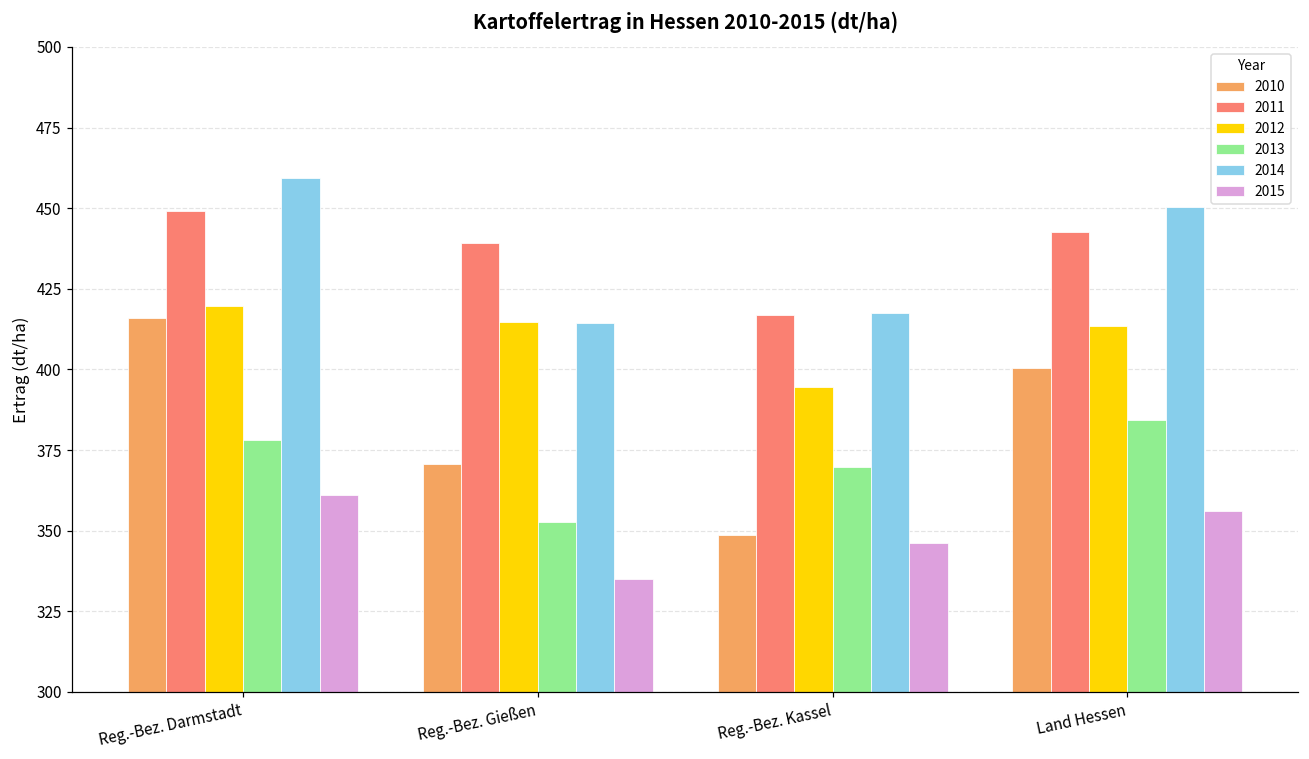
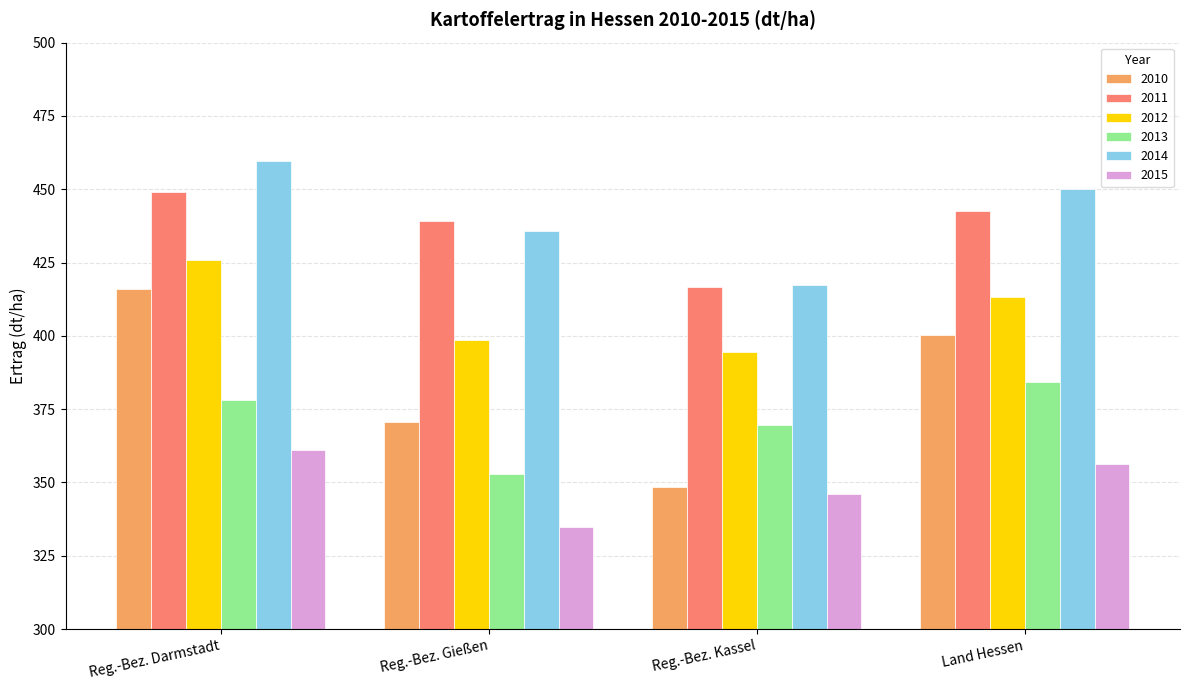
  {
    "2012": {
-     "Reg.-Bez. Darmstadt": 420,
-     "Reg.-Bez. Gießen": 415,
+     "Reg.-Bez. Darmstadt": 426,
+     "Reg.-Bez. Gießen": 399,
      "Reg.-Bez. Kassel": 394,
      "Land Hessen": 413
    },
    "2013": {
      "Reg.-Bez. Darmstadt": 378,
      "Reg.-Bez. Gießen": 353,
      "Reg.-Bez. Kassel": 370,
      "Land Hessen": 384
    },
    "2014": {
      "Reg.-Bez. Darmstadt": 460,
-     "Reg.-Bez. Gießen": 415,
+     "Reg.-Bez. Gießen": 436,
      "Reg.-Bez. Kassel": 418,
      "Land Hessen": 450
    },
    "2015": {
      "Reg.-Bez. Darmstadt": 361,
      "Reg.-Bez. Gießen": 335,
      "Reg.-Bez. Kassel": 346,
      "Land Hessen": 356
    }
  }
